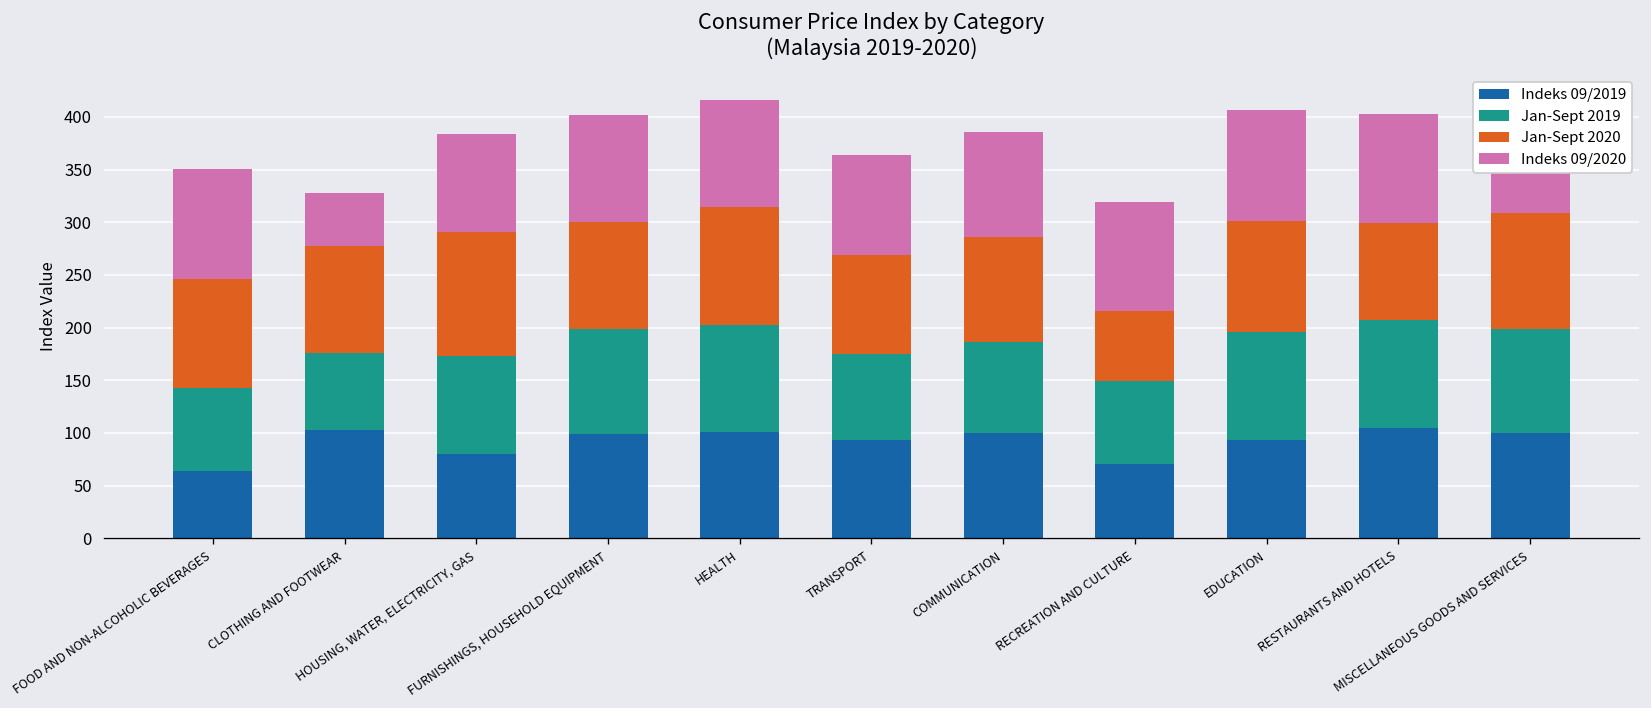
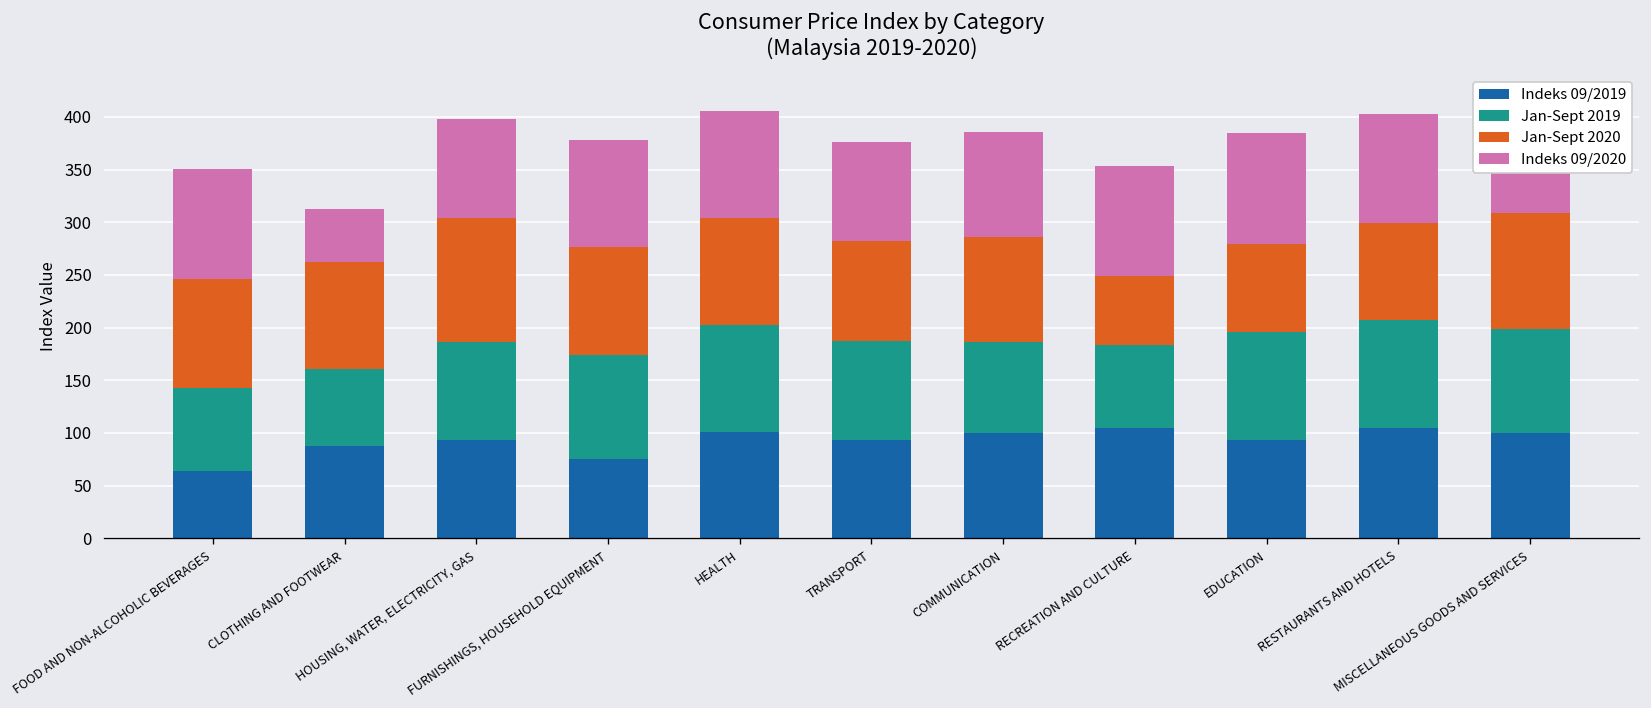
  {
    "Indeks 09/2019": {
      "FOOD AND NON-ALCOHOLIC BEVERAGES": 60,
-     "CLOTHING AND FOOTWEAR": 100,
-     "HOUSING, WATER, ELECTRICITY, GAS": 80,
-     "FURNISHINGS, HOUSEHOLD EQUIPMENT": 100,
+     "CLOTHING AND FOOTWEAR": 90,
+     "HOUSING, WATER, ELECTRICITY, GAS": 90,
+     "FURNISHINGS, HOUSEHOLD EQUIPMENT": 80,
      "HEALTH": 100,
      "TRANSPORT": 90,
      "COMMUNICATION": 100,
-     "RECREATION AND CULTURE": 70,
+     "RECREATION AND CULTURE": 100,
      "EDUCATION": 90,
      "RESTAURANTS AND HOTELS": 100,
      "MISCELLANEOUS GOODS AND SERVICES": 100
    },
    "Jan-Sept 2019": {
      "FOOD AND NON-ALCOHOLIC BEVERAGES": 80,
      "CLOTHING AND FOOTWEAR": 70,
      "HOUSING, WATER, ELECTRICITY, GAS": 90,
      "FURNISHINGS, HOUSEHOLD EQUIPMENT": 100,
      "HEALTH": 100,
-     "TRANSPORT": 80,
+     "TRANSPORT": 90,
      "COMMUNICATION": 90,
      "RECREATION AND CULTURE": 80,
      "EDUCATION": 100,
      "RESTAURANTS AND HOTELS": 100,
      "MISCELLANEOUS GOODS AND SERVICES": 100
    },
    "Jan-Sept 2020": {
      "FOOD AND NON-ALCOHOLIC BEVERAGES": 100,
      "CLOTHING AND FOOTWEAR": 100,
      "HOUSING, WATER, ELECTRICITY, GAS": 120,
      "FURNISHINGS, HOUSEHOLD EQUIPMENT": 100,
-     "HEALTH": 110,
+     "HEALTH": 100,
      "TRANSPORT": 90,
      "COMMUNICATION": 100,
      "RECREATION AND CULTURE": 70,
-     "EDUCATION": 110,
+     "EDUCATION": 80,
      "RESTAURANTS AND HOTELS": 90,
      "MISCELLANEOUS GOODS AND SERVICES": 110
    },
    "Indeks 09/2020": {
      "FOOD AND NON-ALCOHOLIC BEVERAGES": 100,
      "CLOTHING AND FOOTWEAR": 50,
      "HOUSING, WATER, ELECTRICITY, GAS": 90,
      "FURNISHINGS, HOUSEHOLD EQUIPMENT": 100,
      "HEALTH": 100,
      "TRANSPORT": 90,
      "COMMUNICATION": 100,
      "RECREATION AND CULTURE": 100,
      "EDUCATION": 110,
      "RESTAURANTS AND HOTELS": 100
    }
  }
